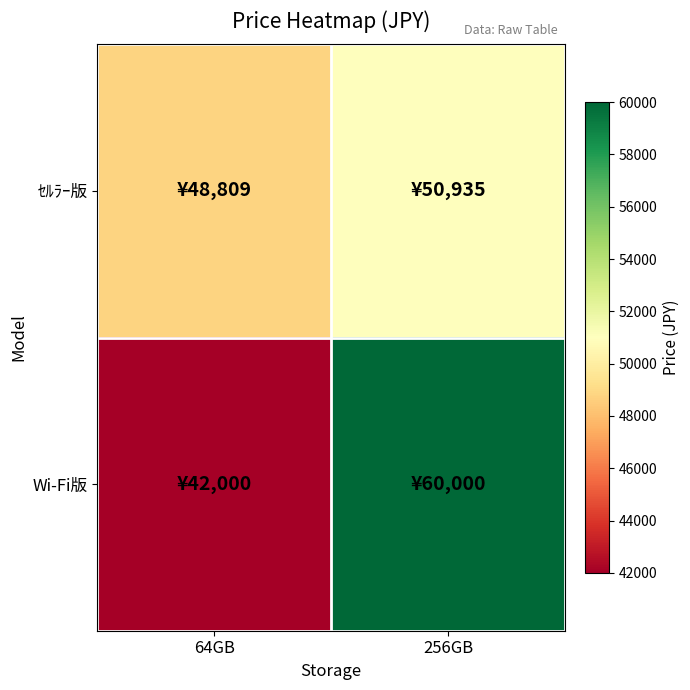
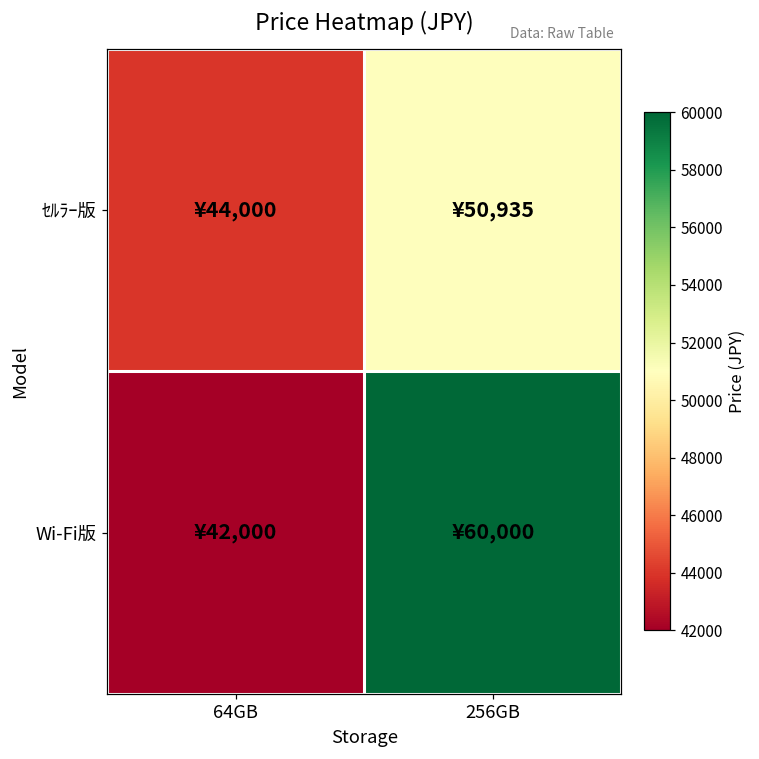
  {
    "ｾﾙﾗｰ版": {
-     "64GB": "¥48,809",
+     "64GB": "¥44,000",
      "256GB": "¥50,935"
    },
    "Wi-Fi版": {
      "64GB": "¥42,000",
      "256GB": "¥60,000"
    }
  }
